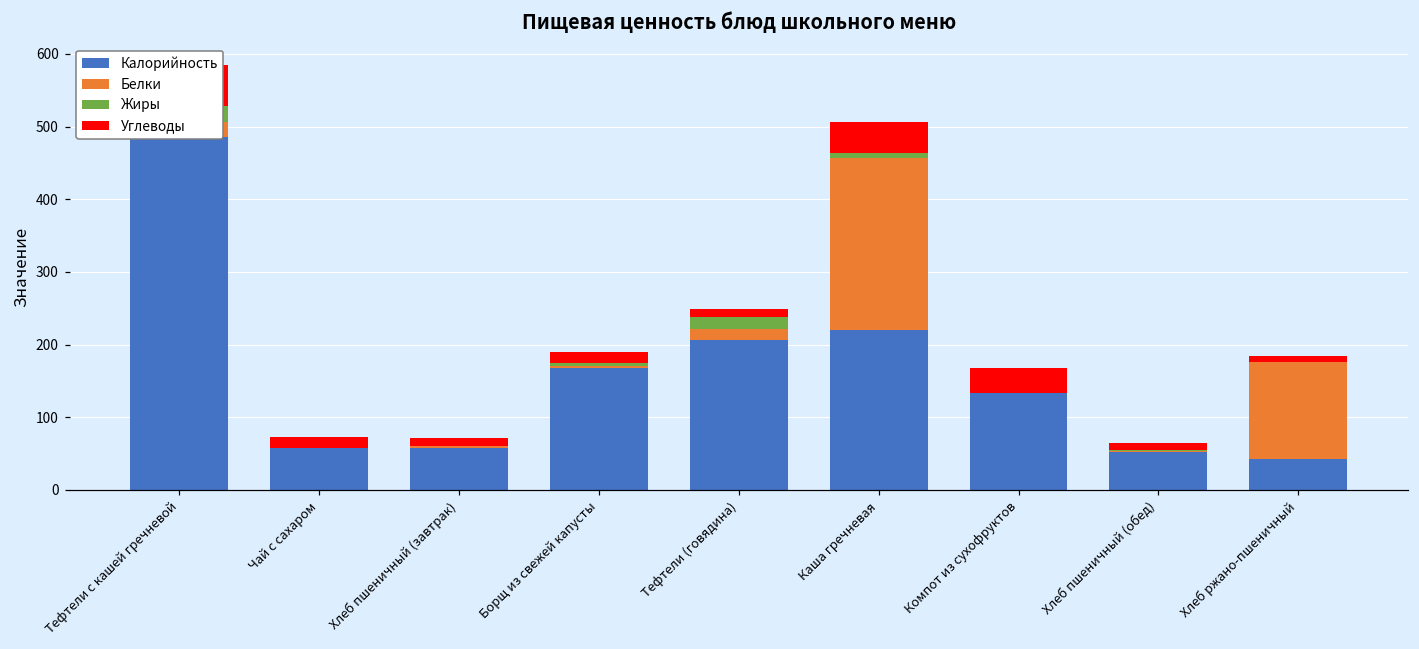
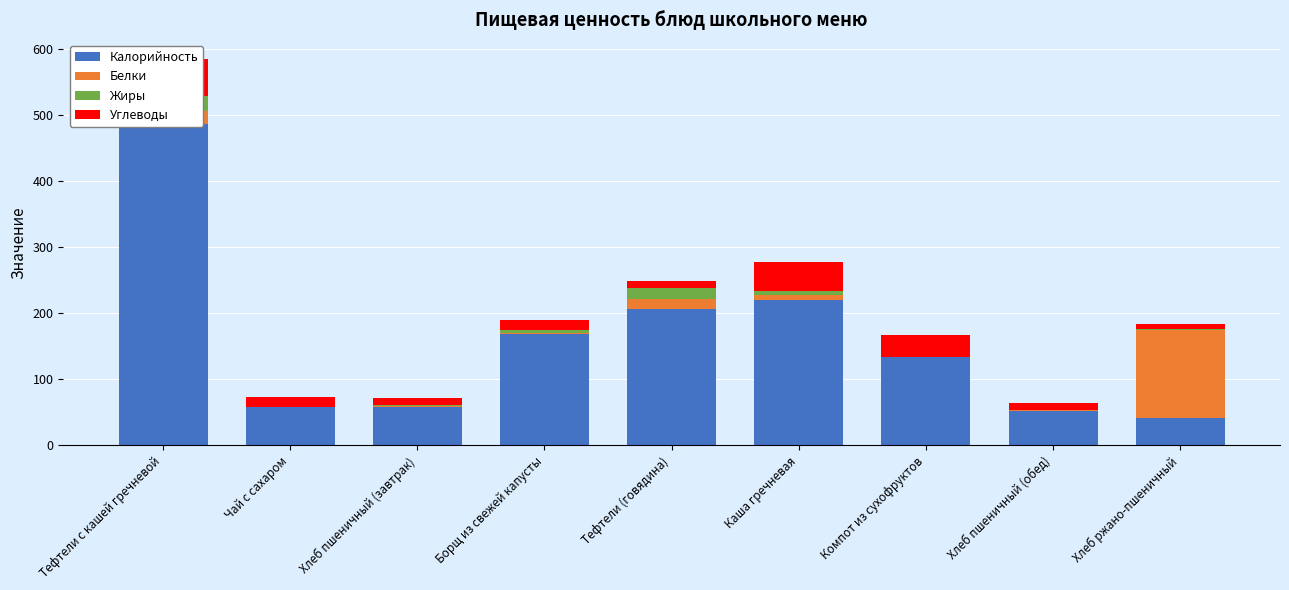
  {
    "Калорийность": {
      "Чай с сахаром": 60,
      "Хлеб пшеничный (завтрак)": 60,
      "Борщ из свежей капусты": 170,
      "Тефтели (говядина)": 210,
      "Каша гречневая": 220,
      "Компот из сухофруктов": 130,
      "Хлеб пшеничный (обед)": 50,
      "Хлеб ржано-пшеничный": 40
    },
    "Белки": {
      "Тефтели (говядина)": 20,
-     "Каша гречневая": 240,
+     "Каша гречневая": 10,
      "Хлеб ржано-пшеничный": 130
    },
    "Жиры": {
      "Чай с сахаром": 0,
      "Борщ из свежей капусты": 0,
      "Тефтели (говядина)": 20,
      "Каша гречневая": 10,
      "Компот из сухофруктов": 0
    },
    "Углеводы": {
      "Чай с сахаром": 20,
      "Хлеб пшеничный (завтрак)": 10,
      "Борщ из свежей капусты": 10,
      "Тефтели (говядина)": 10,
      "Каша гречневая": 40,
      "Компот из сухофруктов": 30,
      "Хлеб пшеничный (обед)": 10,
      "Хлеб ржано-пшеничный": 10
    }
  }
